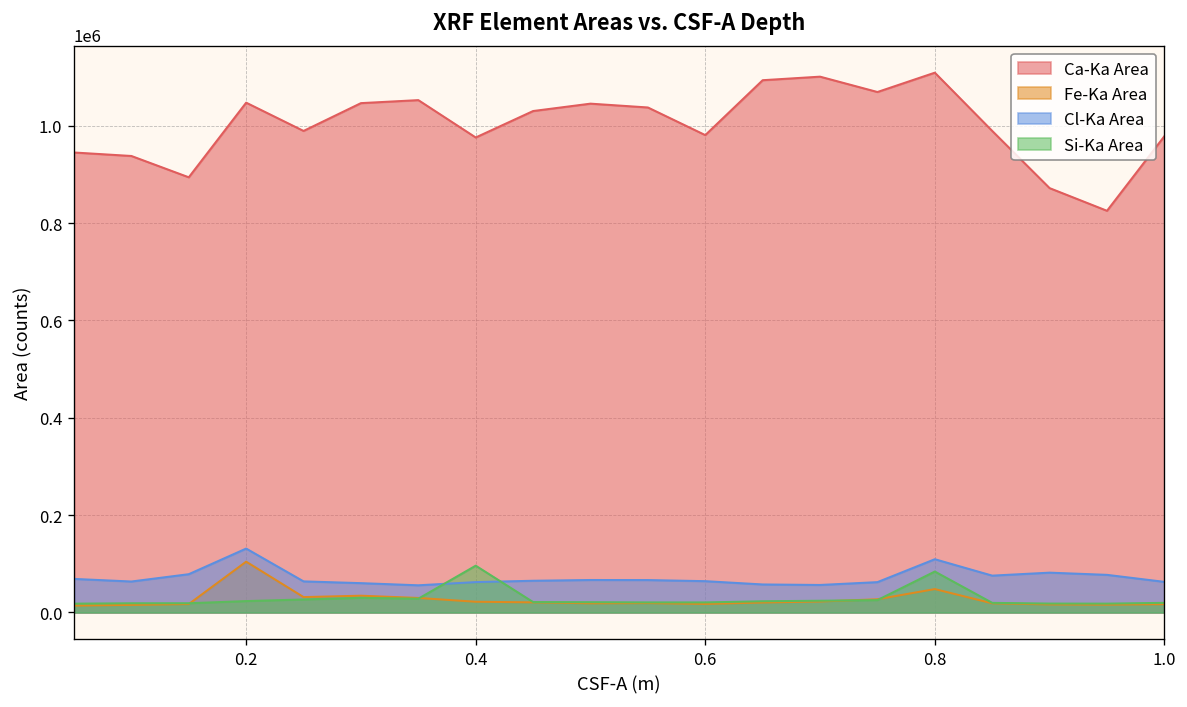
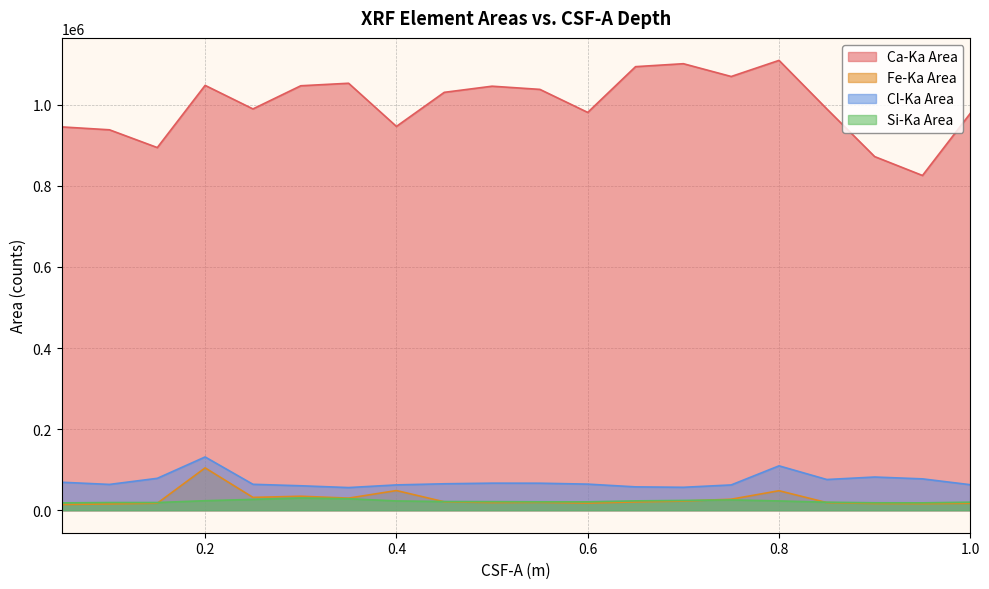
  {
    "Ca-Ka Area": {
      "0.2": 1050000,
-     "0.4": 980000,
+     "0.4": 950000,
      "0.6": 980000,
      "0.8": 1110000,
      "1.0": 980000
    },
    "Fe-Ka Area": {
      "0.2": 100000,
-     "0.4": 20000,
+     "0.4": 50000,
      "0.8": 50000
    },
    "Cl-Ka Area": {
      "0.2": 130000,
      "0.4": 60000,
      "0.6": 60000,
      "0.8": 110000,
      "1.0": 60000
    },
    "Si-Ka Area": {
      "0.2": 20000,
-     "0.4": 100000,
-     "0.8": 80000
+     "0.4": 20000,
+     "0.8": 20000
    }
  }
